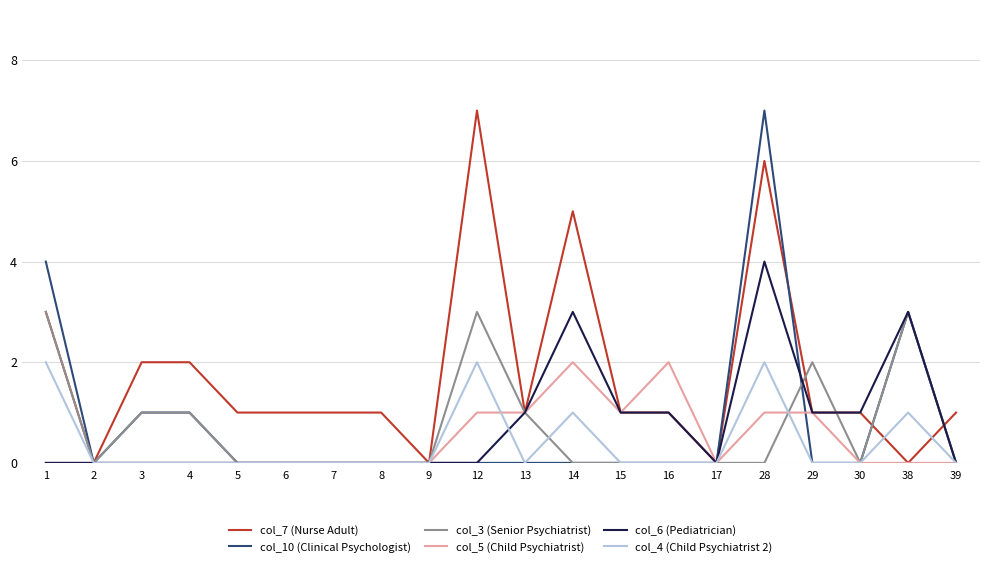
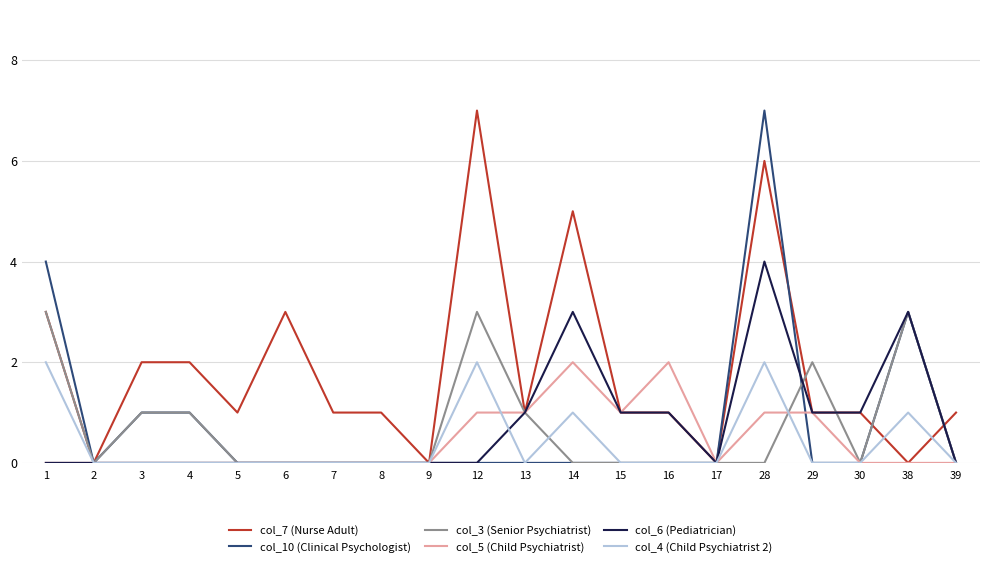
  {
    "col_7 (Nurse Adult)": {
      "3": 2,
      "4": 2,
      "5": 1,
-     "6": 1,
+     "6": 3,
      "7": 1,
      "8": 1,
      "12": 7,
      "14": 5,
      "28": 6,
      "39": 1
    },
    "col_10 (Clinical Psychologist)": {
      "1": 4,
      "28": 7
    },
    "col_3 (Senior Psychiatrist)": {
      "12": 3,
      "28": 0,
      "29": 2
    },
    "col_5 (Child Psychiatrist)": {
      "12": 1,
      "14": 2,
      "16": 2,
      "28": 1
    },
    "col_6 (Pediatrician)": {
      "14": 3,
      "28": 4
    },
    "col_4 (Child Psychiatrist 2)": {
      "1": 2,
      "12": 2,
      "14": 1,
      "28": 2,
      "38": 1
    }
  }
